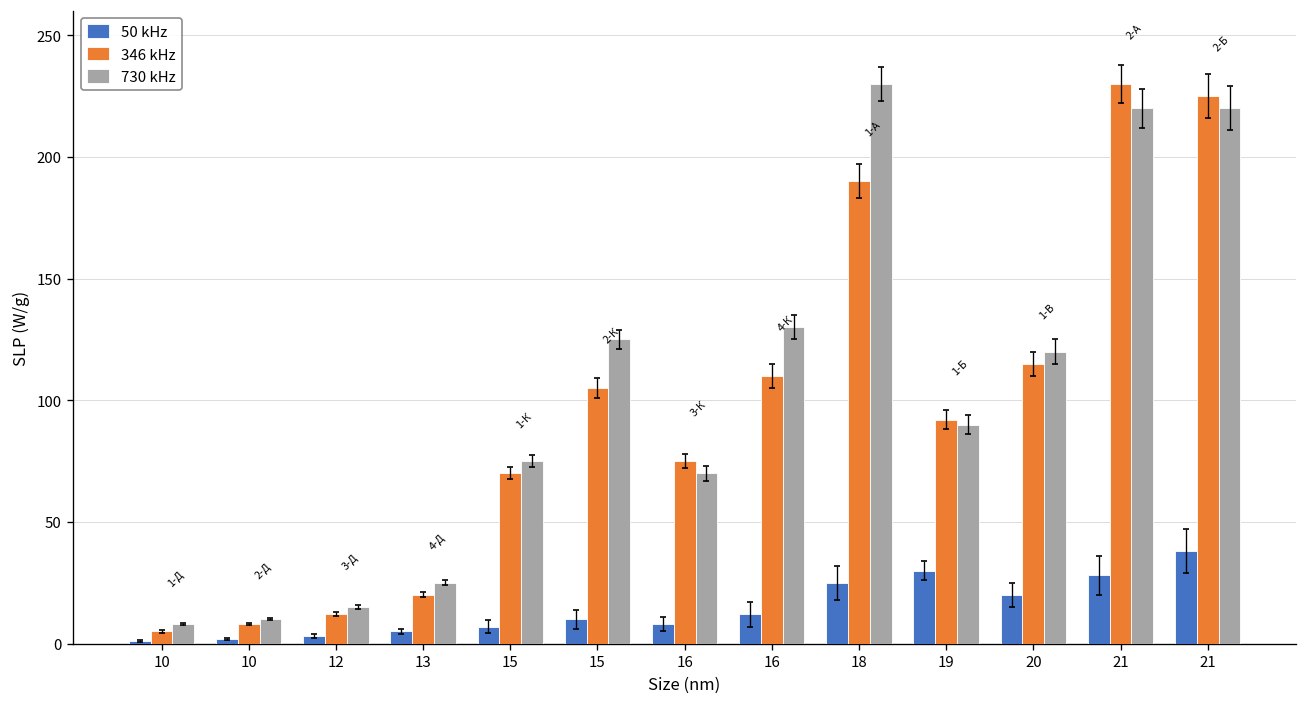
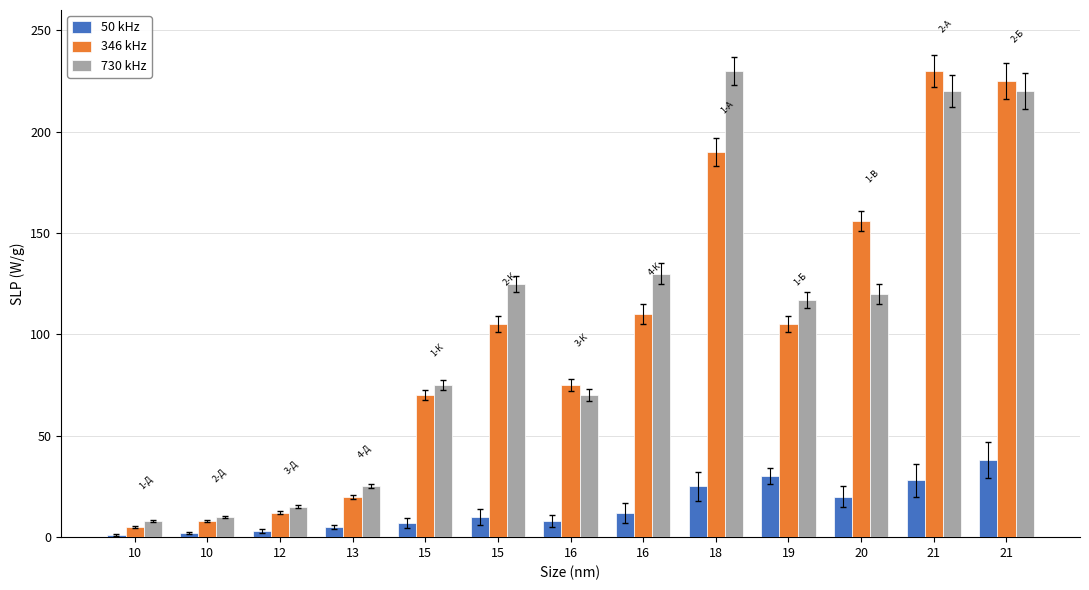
  {
    "346 kHz": {
      "12": 12,
      "13": 20,
      "18": 190,
-     "19": 92,
-     "20": 115
+     "19": 105,
+     "20": 156
    },
    "730 kHz": {
      "12": 15,
      "13": 25,
-     "19": 90,
+     "19": 117,
      "20": 120
    }
  }
